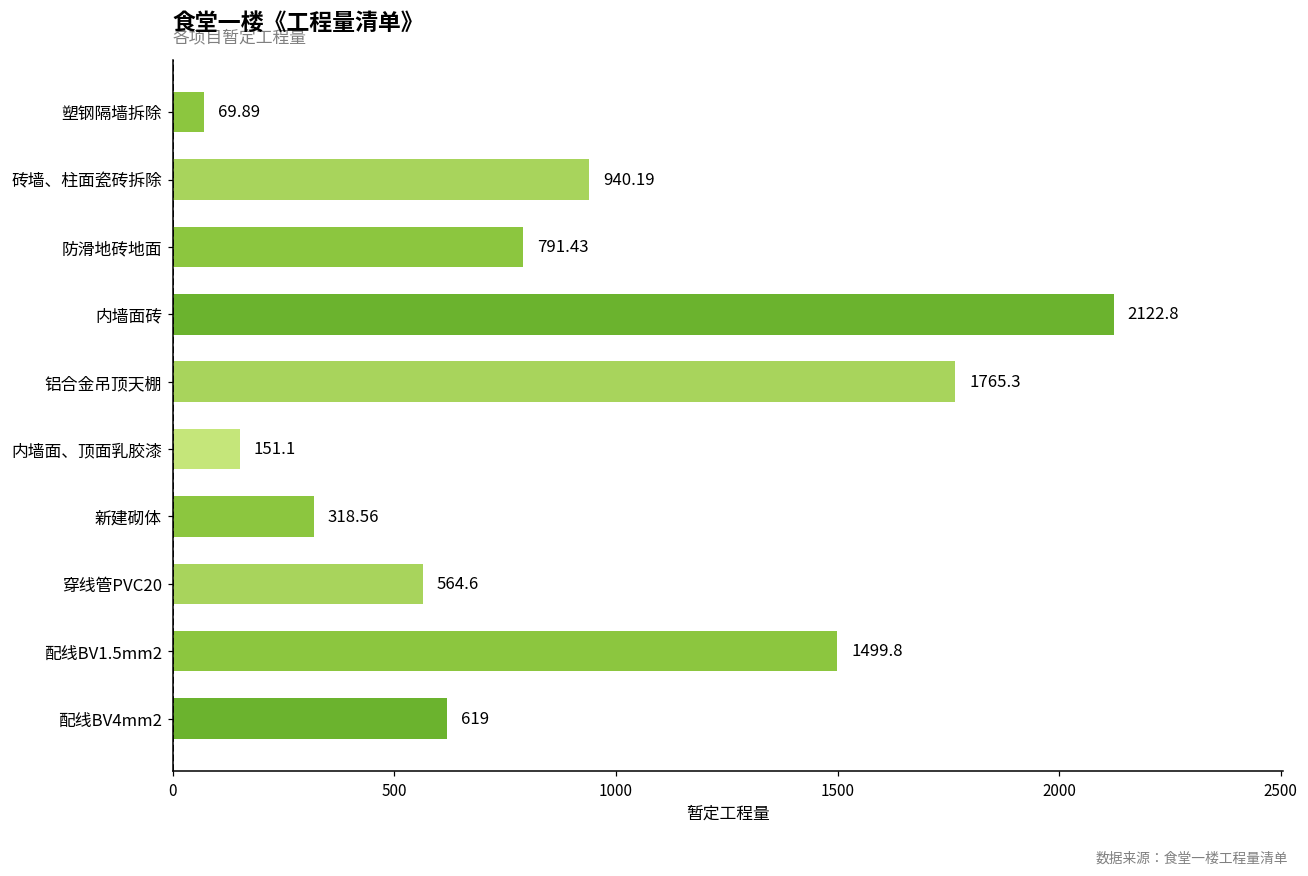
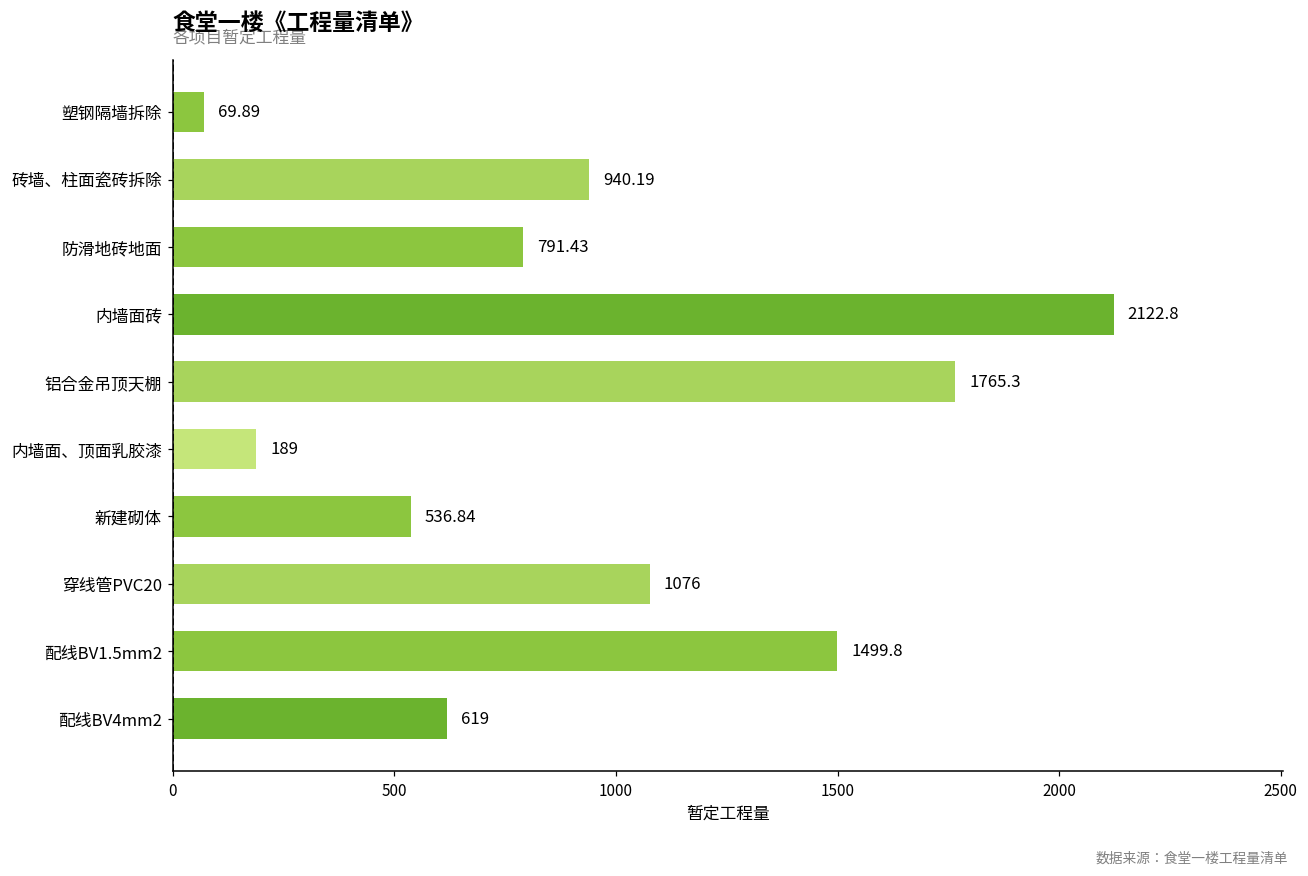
  {
    "塑钢隔墙拆除": 69.89,
    "砖墙、柱面瓷砖拆除": 940.19,
    "防滑地砖地面": 791.43,
    "内墙面砖": 2122.8,
    "铝合金吊顶天棚": 1765.3,
-   "内墙面、顶面乳胶漆": 151.1,
-   "新建砌体": 318.56,
-   "穿线管PVC20": 564.6,
+   "内墙面、顶面乳胶漆": 189,
+   "新建砌体": 536.84,
+   "穿线管PVC20": 1076,
    "配线BV1.5mm2": 1499.8,
    "配线BV4mm2": 619
  }
